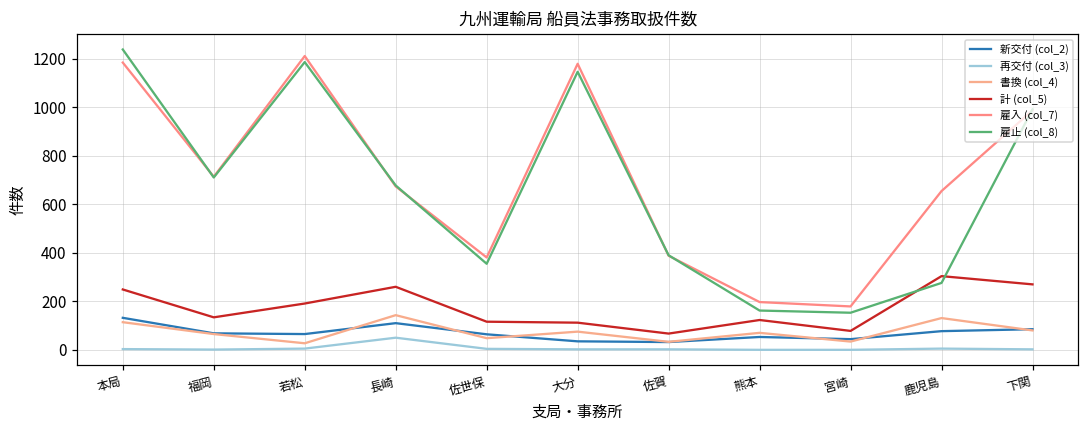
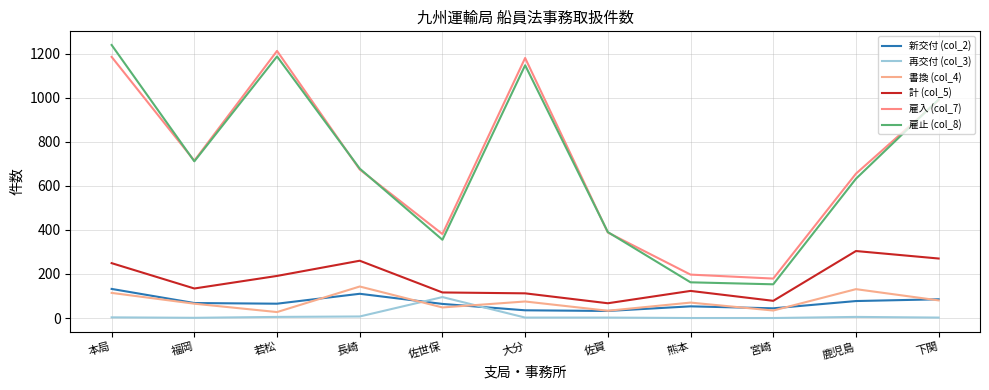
  {
    "新交付 (col_2)": {
      "本局": 130,
      "若松": 70,
      "長崎": 110,
      "佐世保": 60,
      "大分": 40,
      "熊本": 50,
      "鹿児島": 80
    },
    "再交付 (col_3)": {
      "本局": 0,
      "福岡": 0,
      "若松": 10,
-     "長崎": 50,
-     "佐世保": 0,
+     "長崎": 10,
+     "佐世保": 100,
      "大分": 0,
      "佐賀": 0,
      "熊本": 0,
      "宮崎": 0,
      "鹿児島": 10,
      "下関": 0
    },
    "計 (col_5)": {
      "本局": 250,
      "福岡": 130,
      "若松": 190,
      "長崎": 260,
      "佐世保": 120,
      "大分": 110,
      "佐賀": 70,
      "熊本": 120,
      "宮崎": 80,
      "鹿児島": 300,
      "下関": 270
    },
    "雇止 (col_8)": {
      "本局": 1240,
      "若松": 1190,
      "佐世保": 360,
      "大分": 1150,
      "熊本": 160,
      "宮崎": 150,
-     "鹿児島": 280
+     "鹿児島": 630
    }
  }
